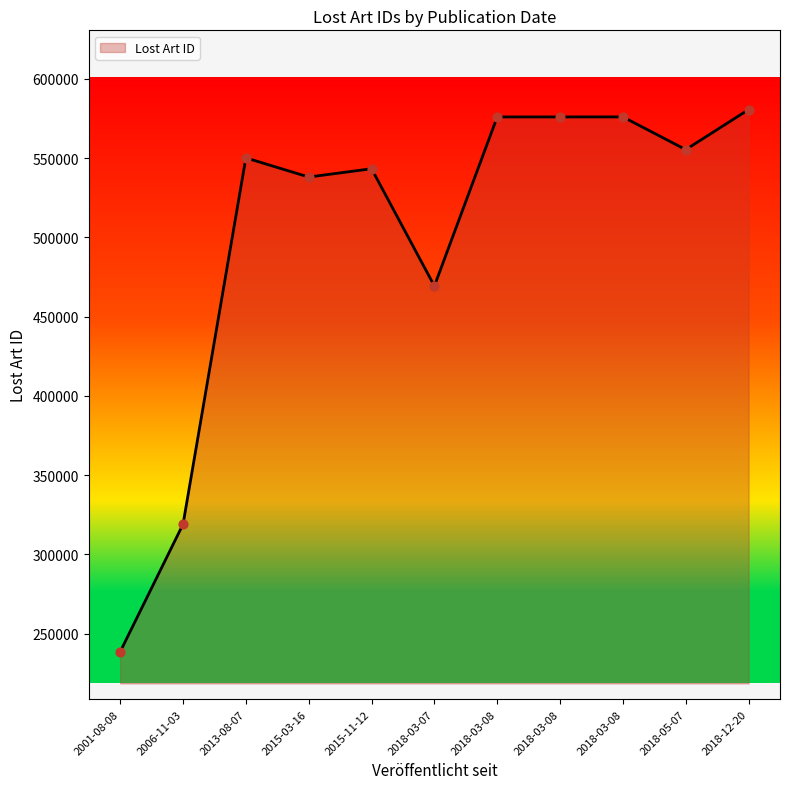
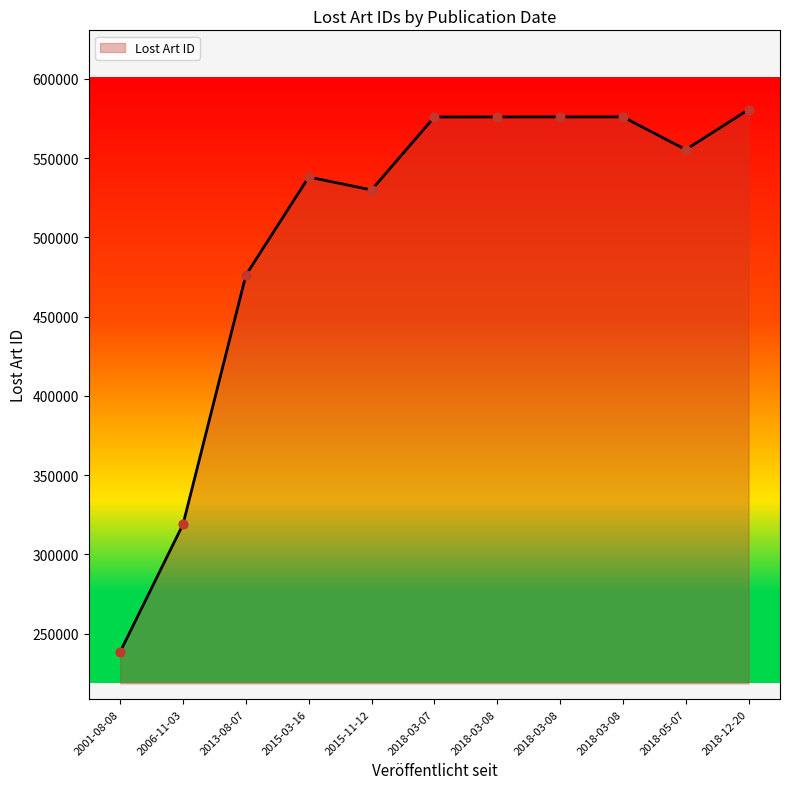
  {
    "2001-08-08": 239000,
    "2006-11-03": 319000,
-   "2013-08-07": 550000,
+   "2013-08-07": 476000,
    "2015-03-16": 538000,
-   "2015-11-12": 543000,
-   "2018-03-07": 469000,
+   "2015-11-12": 530000,
+   "2018-03-07": 576000,
    "2018-05-07": 555000,
    "2018-12-20": 581000
  }
